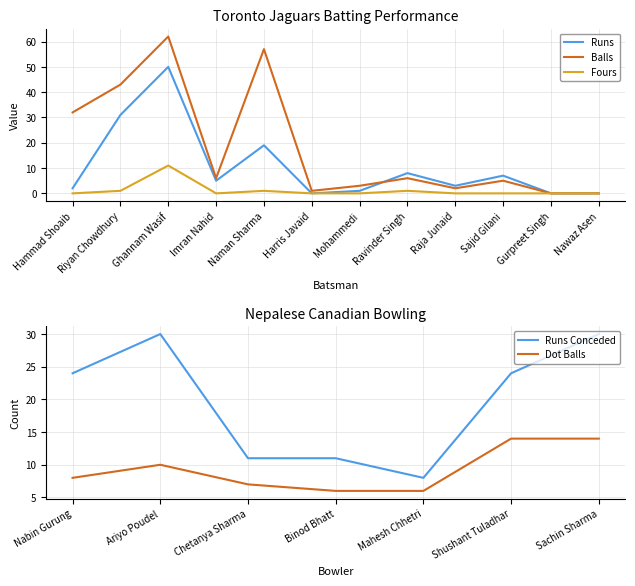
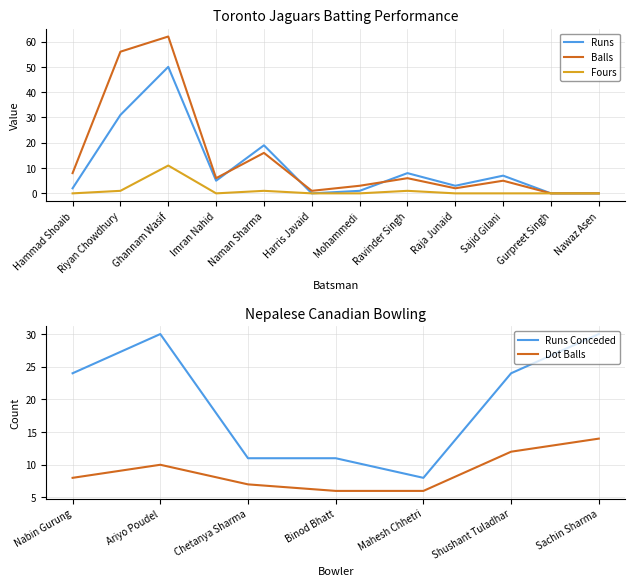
  {
    "Toronto Jaguars Batting Performance": {
      "Runs": {
        "Hammad Shoaib": 2,
        "Riyan Chowdhury": 31,
        "Ghannam Wasif": 50,
        "Imran Nahid": 5,
        "Naman Sharma": 19,
        "Ravinder Singh": 8,
        "Raja Junaid": 3,
        "Sajid Gilani": 7
      },
      "Balls": {
-       "Hammad Shoaib": 32,
-       "Riyan Chowdhury": 43,
+       "Hammad Shoaib": 8,
+       "Riyan Chowdhury": 56,
        "Ghannam Wasif": 62,
        "Imran Nahid": 6,
-       "Naman Sharma": 57,
+       "Naman Sharma": 16,
        "Mohammedi": 3,
        "Ravinder Singh": 6,
        "Raja Junaid": 2,
        "Sajid Gilani": 5
      },
      "Fours": {
        "Hammad Shoaib": 0,
        "Riyan Chowdhury": 1,
        "Ghannam Wasif": 11,
        "Imran Nahid": 0,
        "Naman Sharma": 1,
        "Ravinder Singh": 1,
        "Raja Junaid": 0,
        "Sajid Gilani": 0
      }
    },
    "Nepalese Canadian Bowling": {
      "Runs Conceded": {
        "Nabin Gurung": 24,
        "Ariyo Poudel": 30,
        "Chetanya Sharma": 11,
        "Binod Bhatt": 11,
        "Mahesh Chhetri": 8,
        "Shushant Tuladhar": 24
      },
      "Dot Balls": {
        "Nabin Gurung": 8,
        "Ariyo Poudel": 10,
        "Chetanya Sharma": 7,
        "Binod Bhatt": 6,
        "Mahesh Chhetri": 6,
-       "Shushant Tuladhar": 14,
+       "Shushant Tuladhar": 12,
        "Sachin Sharma": 14
      }
    }
  }
